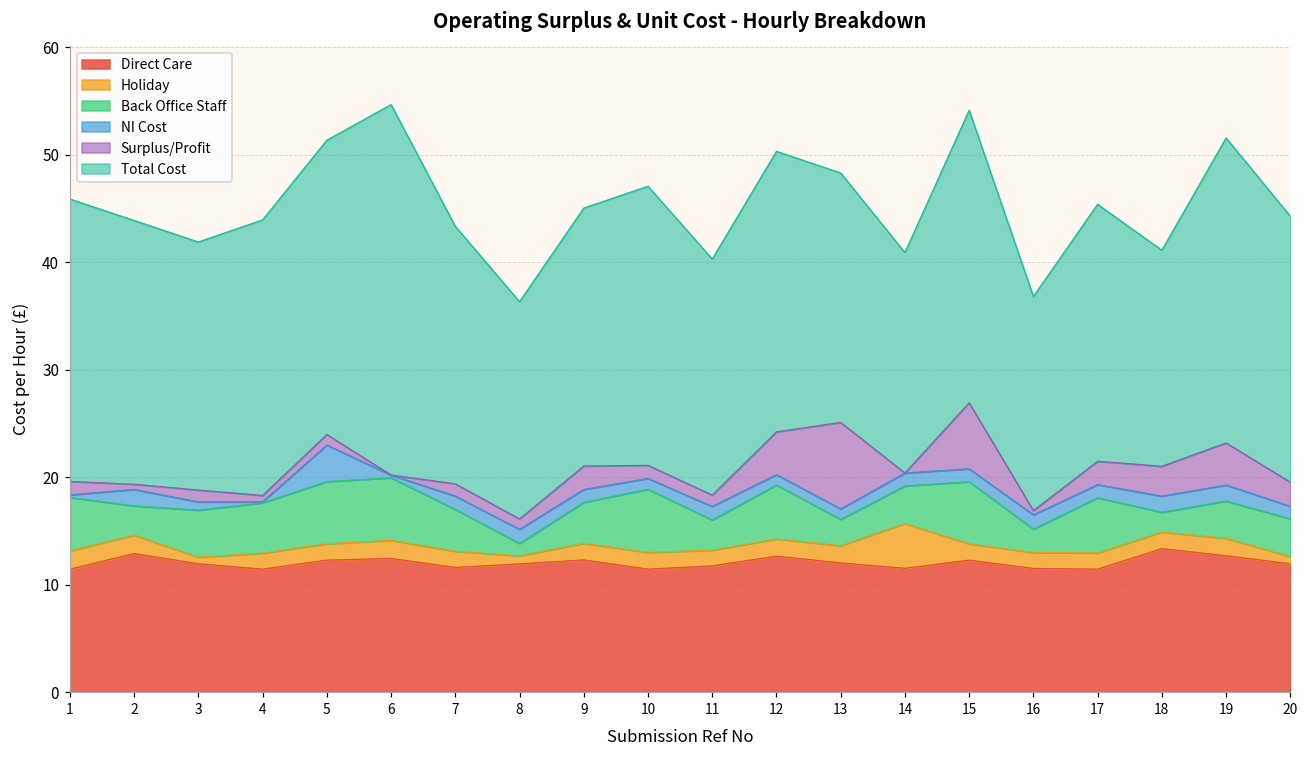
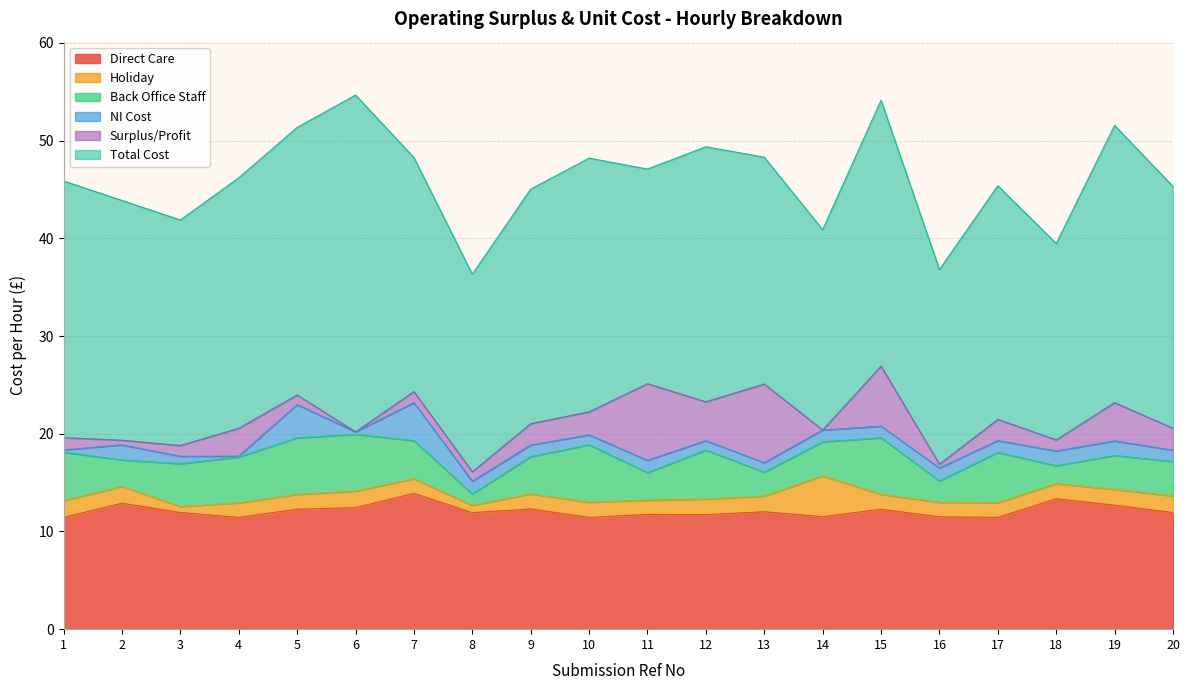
  {
    "Direct Care": {
      "1": 11,
      "2": 13,
      "3": 12,
      "4": 11,
      "5": 12,
      "6": 12,
-     "7": 12,
+     "7": 14,
      "8": 12,
      "9": 12,
      "10": 11,
      "11": 12,
-     "12": 13,
+     "12": 12,
      "13": 12,
      "14": 12,
      "15": 12,
      "16": 12,
      "17": 11,
      "18": 13,
      "19": 13,
      "20": 12
    },
    "Holiday": {
      "1": 2,
      "2": 2,
      "3": 1,
      "4": 1,
      "5": 2,
      "6": 2,
      "7": 2,
      "8": 1,
      "9": 2,
      "10": 2,
      "11": 1,
      "12": 2,
      "13": 2,
      "14": 4,
      "15": 2,
      "16": 1,
      "17": 2,
      "18": 2,
      "19": 2,
-     "20": 1
+     "20": 2
    },
    "NI Cost": {
      "2": 2,
      "3": 1,
      "5": 3,
-     "7": 1,
+     "7": 4,
      "8": 1,
      "9": 1,
      "10": 1,
      "11": 1,
      "12": 1,
      "13": 1,
      "15": 1,
      "16": 1,
      "17": 1,
      "18": 2,
      "19": 1,
      "20": 1
    },
    "Surplus/Profit": {
      "1": 1,
      "2": 0,
      "3": 1,
-     "4": 1,
+     "4": 3,
      "5": 1,
      "7": 1,
      "8": 1,
      "9": 2,
-     "10": 1,
-     "11": 1,
+     "10": 2,
+     "11": 8,
      "12": 4,
      "13": 8,
      "15": 6,
      "16": 0,
      "17": 2,
-     "18": 3,
+     "18": 1,
      "19": 4,
      "20": 2
    }
  }
